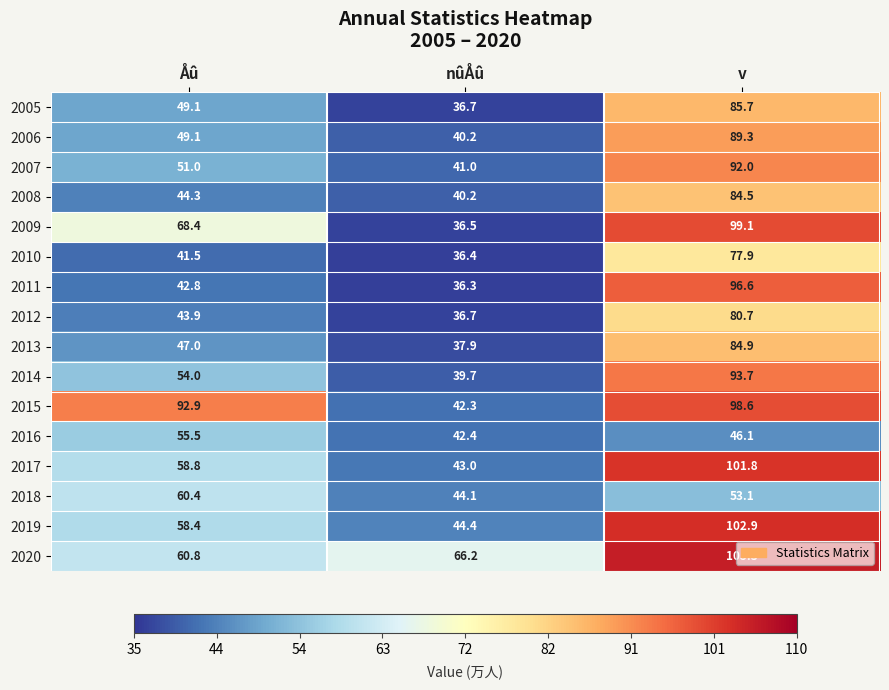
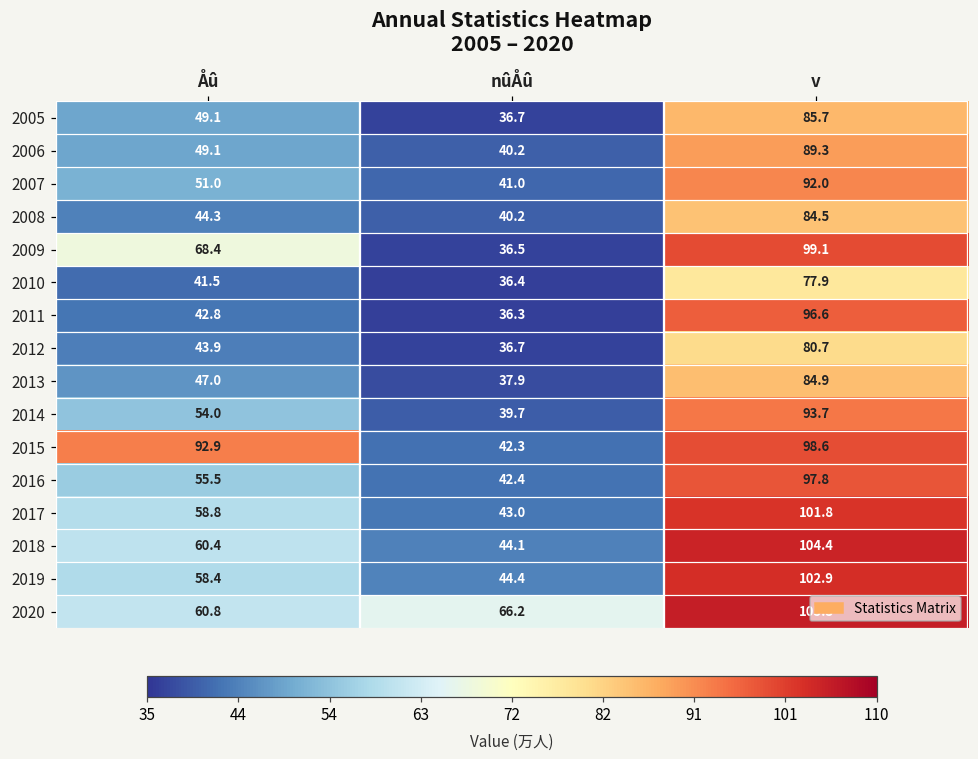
  {
    "2005": {
      "Åû": 49.1,
      "nûÅû": 36.7,
      "v": 85.7
    },
    "2006": {
      "Åû": 49.1,
      "nûÅû": 40.2,
      "v": 89.3
    },
    "2007": {
      "Åû": 51.0,
      "nûÅû": 41.0,
      "v": 92.0
    },
    "2008": {
      "Åû": 44.3,
      "nûÅû": 40.2,
      "v": 84.5
    },
    "2009": {
      "Åû": 68.4,
      "nûÅû": 36.5,
      "v": 99.1
    },
    "2010": {
      "Åû": 41.5,
      "nûÅû": 36.4,
      "v": 77.9
    },
    "2011": {
      "Åû": 42.8,
      "nûÅû": 36.3,
      "v": 96.6
    },
    "2012": {
      "Åû": 43.9,
      "nûÅû": 36.7,
      "v": 80.7
    },
    "2013": {
      "Åû": 47.0,
      "nûÅû": 37.9,
      "v": 84.9
    },
    "2014": {
      "Åû": 54.0,
      "nûÅû": 39.7,
      "v": 93.7
    },
    "2015": {
      "Åû": 92.9,
      "nûÅû": 42.3,
      "v": 98.6
    },
    "2016": {
      "Åû": 55.5,
      "nûÅû": 42.4,
-     "v": 46.1
+     "v": 97.8
    },
    "2017": {
      "Åû": 58.8,
      "nûÅû": 43.0,
      "v": 101.8
    },
    "2018": {
      "Åû": 60.4,
      "nûÅû": 44.1,
-     "v": 53.1
+     "v": 104.4
    },
    "2019": {
      "Åû": 58.4,
      "nûÅû": 44.4,
      "v": 102.9
    },
    "2020": {
      "Åû": 60.8,
      "nûÅû": 66.2
    }
  }
